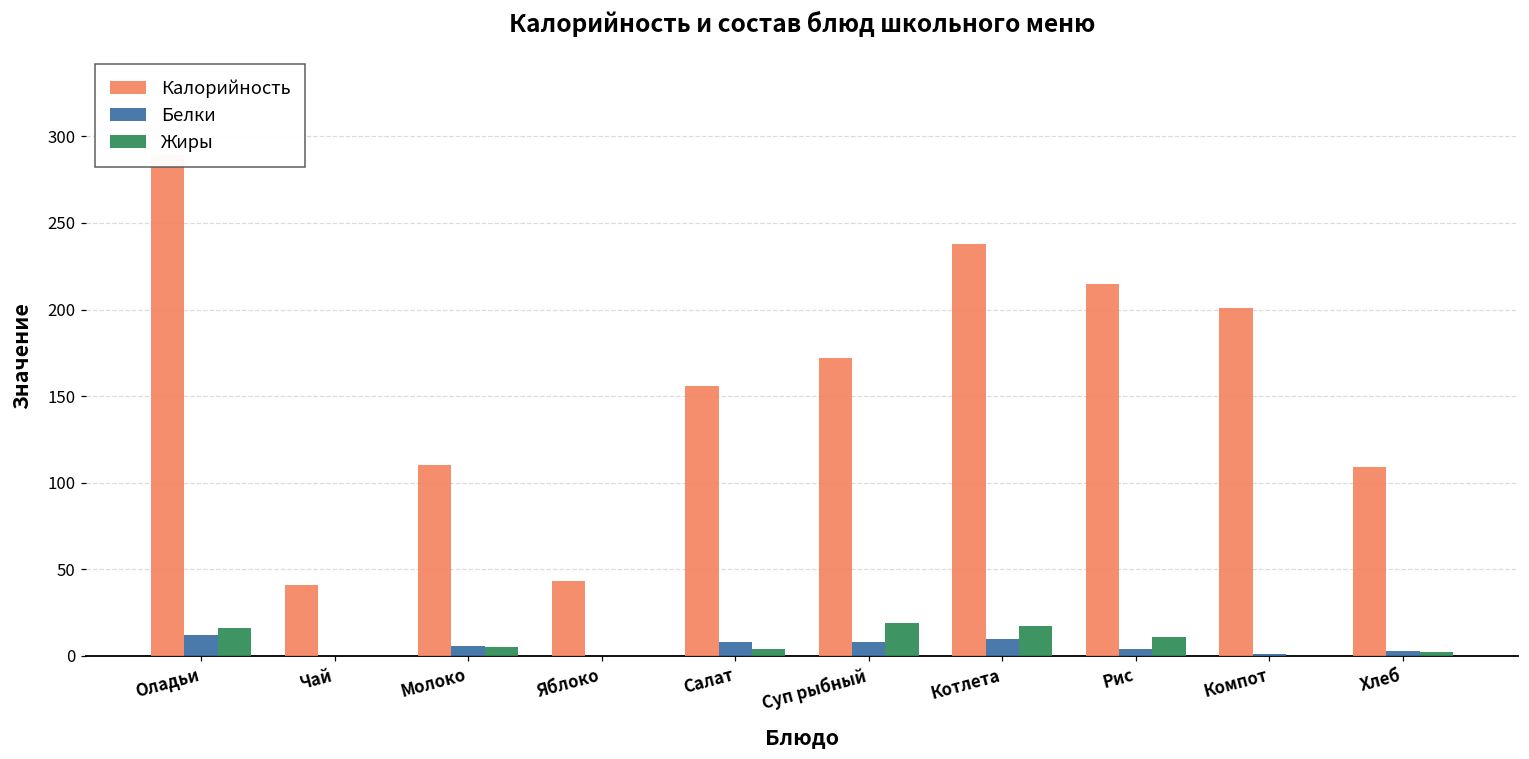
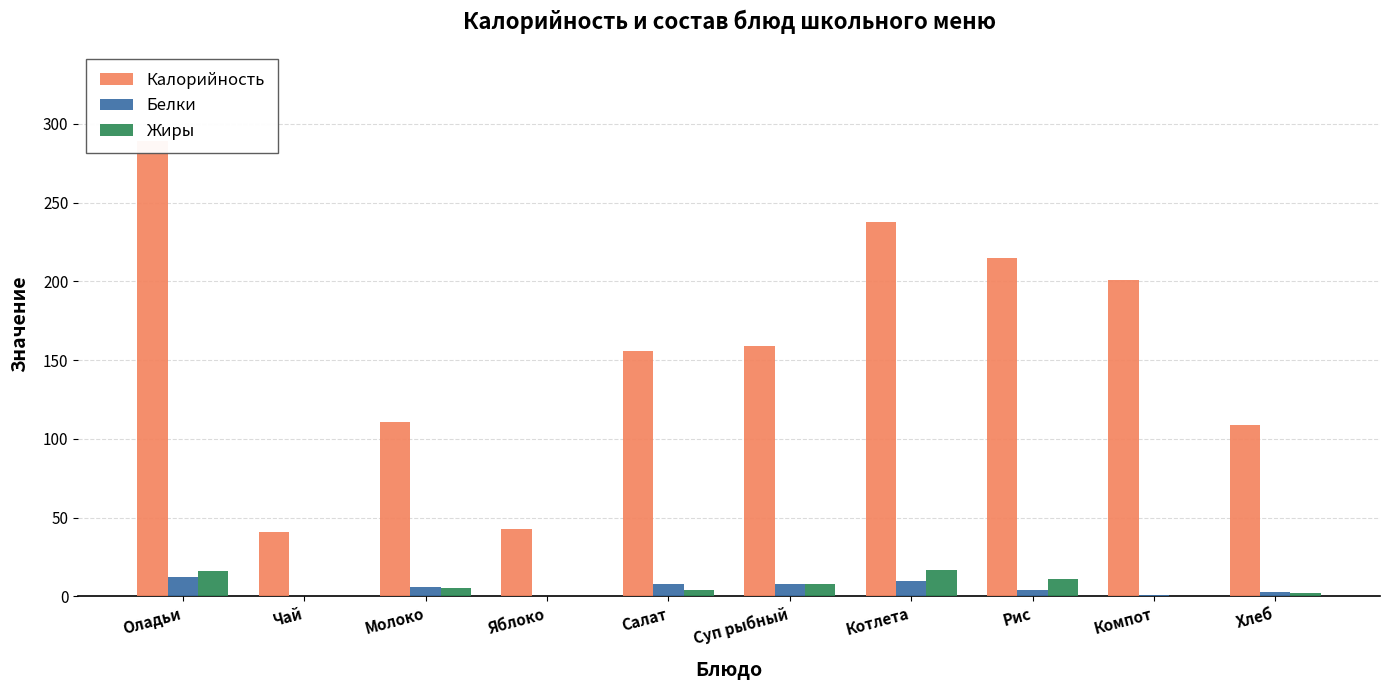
  {
    "Калорийность": {
      "Чай": 41,
      "Молоко": 111,
      "Яблоко": 43,
      "Салат": 156,
-     "Суп рыбный": 172,
+     "Суп рыбный": 159,
      "Котлета": 238,
      "Рис": 215,
      "Компот": 201,
      "Хлеб": 109
    },
    "Белки": {
      "Оладьи": 12,
      "Чай": 0,
      "Молоко": 6,
      "Яблоко": 0,
      "Салат": 8,
      "Суп рыбный": 8,
      "Котлета": 10,
      "Рис": 4,
      "Хлеб": 3
    },
    "Жиры": {
      "Оладьи": 16,
      "Чай": 0,
      "Молоко": 5,
      "Яблоко": 0,
      "Салат": 4,
-     "Суп рыбный": 19,
+     "Суп рыбный": 8,
      "Котлета": 17,
      "Рис": 11,
      "Компот": 0,
      "Хлеб": 2
    }
  }
